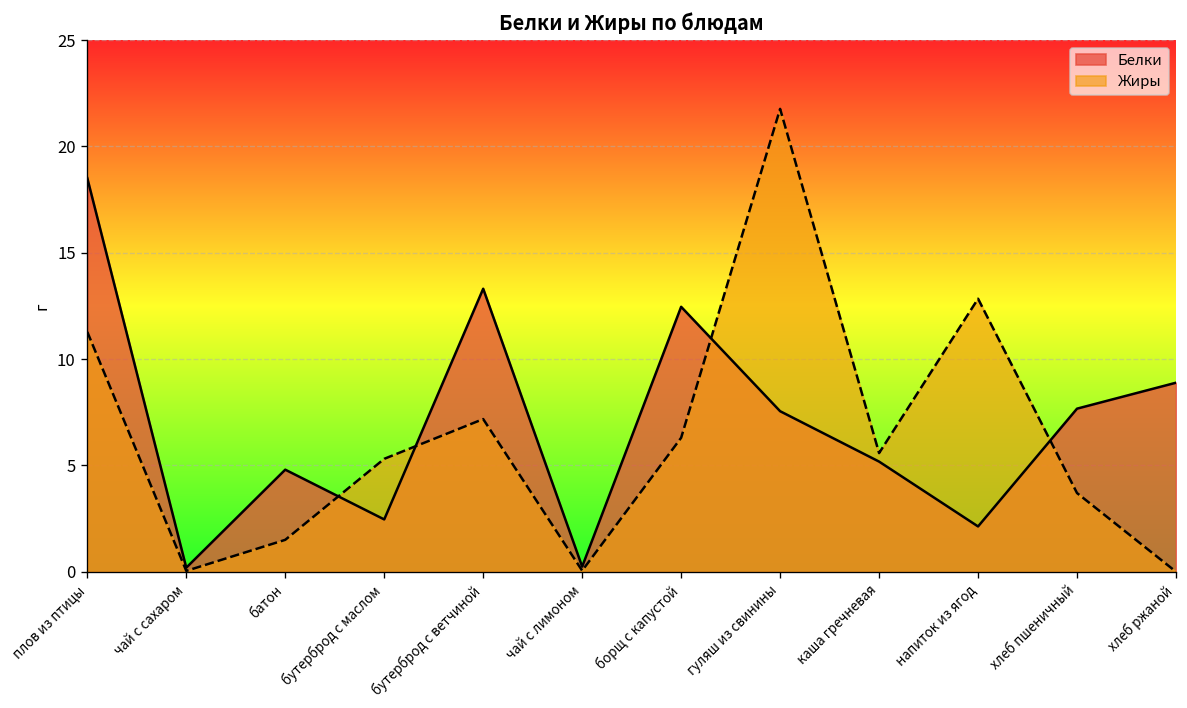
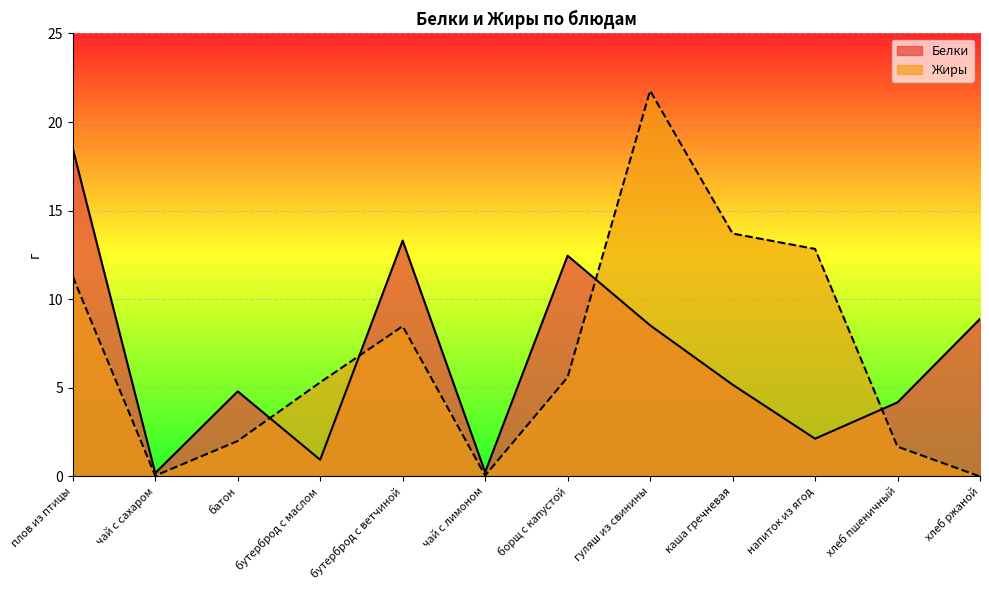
  {
    "Белки": {
      "плов из птицы": 18.5,
      "чай с сахаром": 0.2,
      "батон": 4.8,
-     "бутерброд с маслом": 2.5,
+     "бутерброд с маслом": 0.9,
      "бутерброд с ветчиной": 13.3,
      "чай с лимоном": 0.2,
      "борщ с капустой": 12.5,
-     "гуляш из свинины": 7.6,
+     "гуляш из свинины": 8.5,
      "каша гречневая": 5.2,
      "напиток из ягод": 2.1,
-     "хлеб пшеничный": 7.7,
+     "хлеб пшеничный": 4.2,
      "хлеб ржаной": 8.9
    },
    "Жиры": {
      "плов из птицы": 11.3,
      "чай с сахаром": 0.0,
-     "батон": 1.5,
+     "батон": 2.0,
      "бутерброд с маслом": 5.3,
-     "бутерброд с ветчиной": 7.2,
+     "бутерброд с ветчиной": 8.5,
      "чай с лимоном": 0.1,
-     "борщ с капустой": 6.3,
+     "борщ с капустой": 5.6,
      "гуляш из свинины": 21.8,
-     "каша гречневая": 5.6,
+     "каша гречневая": 13.7,
      "напиток из ягод": 12.8,
-     "хлеб пшеничный": 3.7,
+     "хлеб пшеничный": 1.7,
      "хлеб ржаной": 0.0
    }
  }
